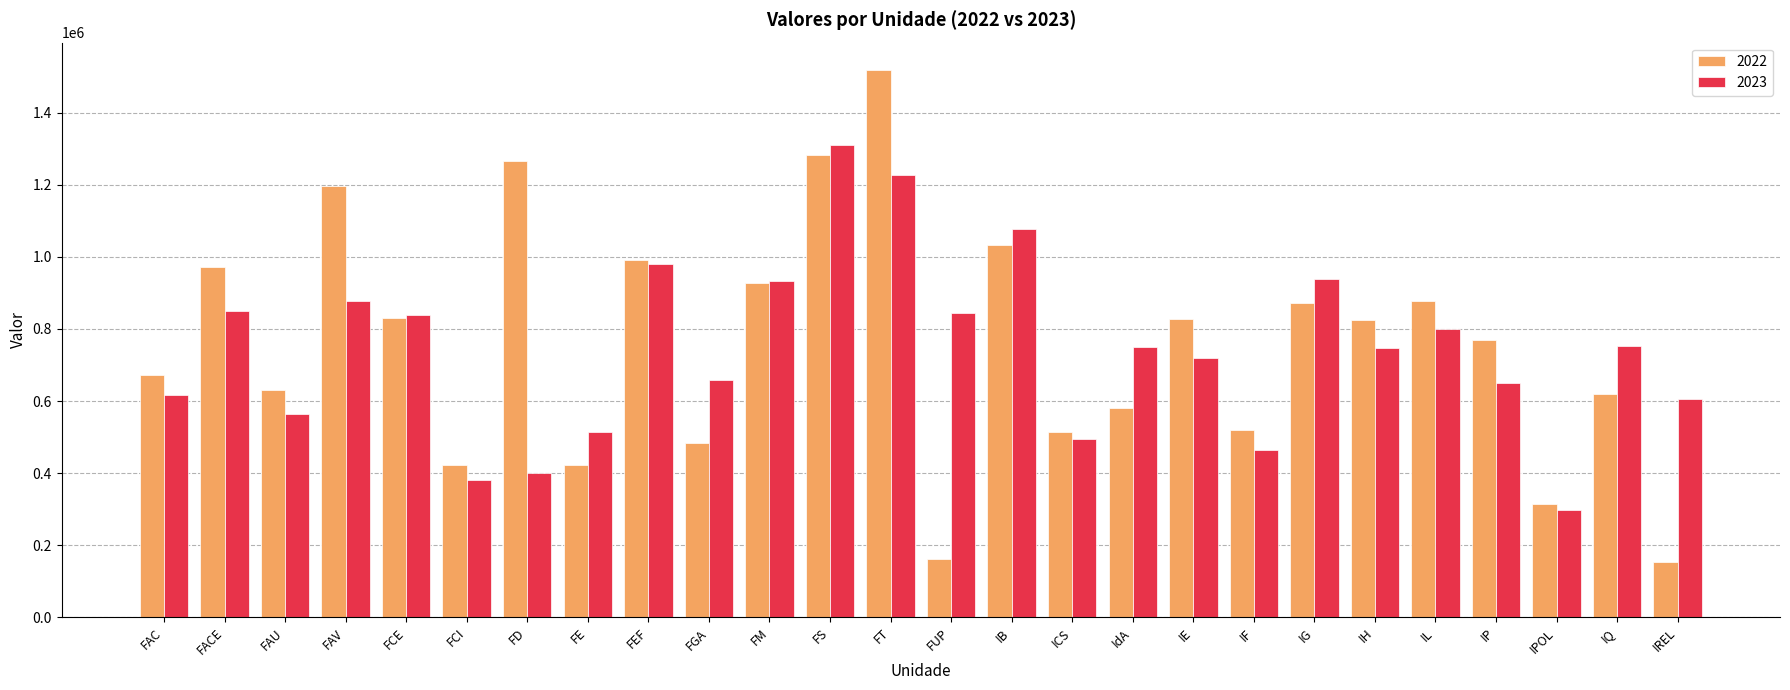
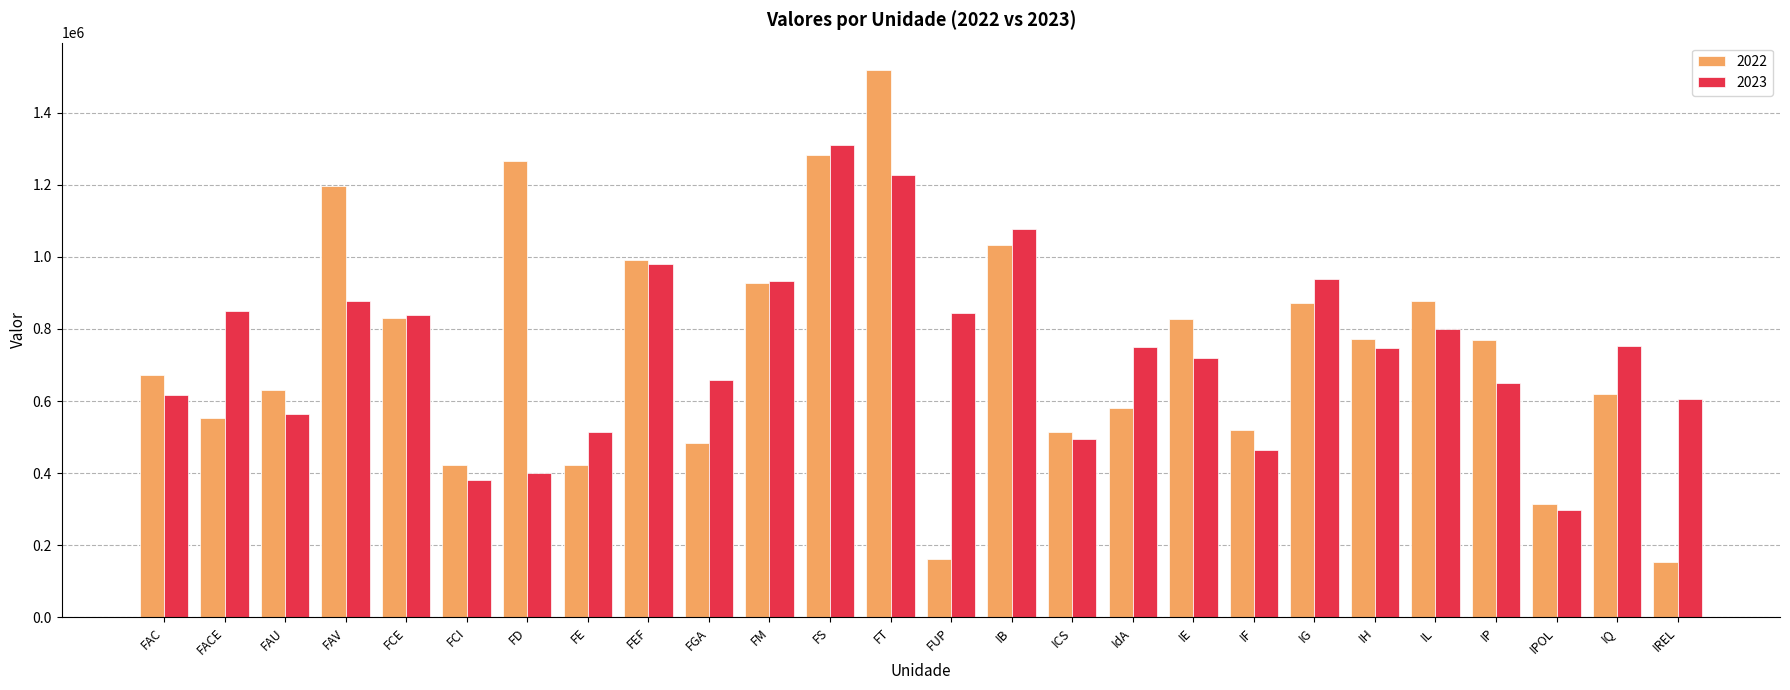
  {
    "2022": {
      "FAC": 670000,
-     "FACE": 970000,
+     "FACE": 550000,
      "FAU": 630000,
      "FAV": 1200000,
      "FCE": 830000,
      "FCI": 420000,
      "FD": 1270000,
      "FE": 420000,
      "FEF": 990000,
      "FGA": 480000,
      "FM": 930000,
      "FS": 1280000,
      "FT": 1520000,
      "FUP": 160000,
      "IB": 1030000,
      "ICS": 510000,
      "IdA": 580000,
      "IE": 830000,
      "IF": 520000,
      "IG": 870000,
-     "IH": 820000,
+     "IH": 770000,
      "IL": 880000,
      "IP": 770000,
      "IPOL": 310000,
      "IQ": 620000,
      "IREL": 150000
    },
    "2023": {
      "FAC": 620000,
      "FACE": 850000,
      "FAU": 560000,
      "FAV": 880000,
      "FCE": 840000,
      "FCI": 380000,
      "FD": 400000,
      "FE": 510000,
      "FEF": 980000,
      "FGA": 660000,
      "FM": 930000,
      "FS": 1310000,
      "FT": 1230000,
      "FUP": 840000,
      "IB": 1080000,
      "ICS": 500000,
      "IdA": 750000,
      "IE": 720000,
      "IF": 460000,
      "IG": 940000,
      "IH": 750000,
      "IL": 800000,
      "IP": 650000,
      "IPOL": 300000,
      "IQ": 750000,
      "IREL": 610000
    }
  }
